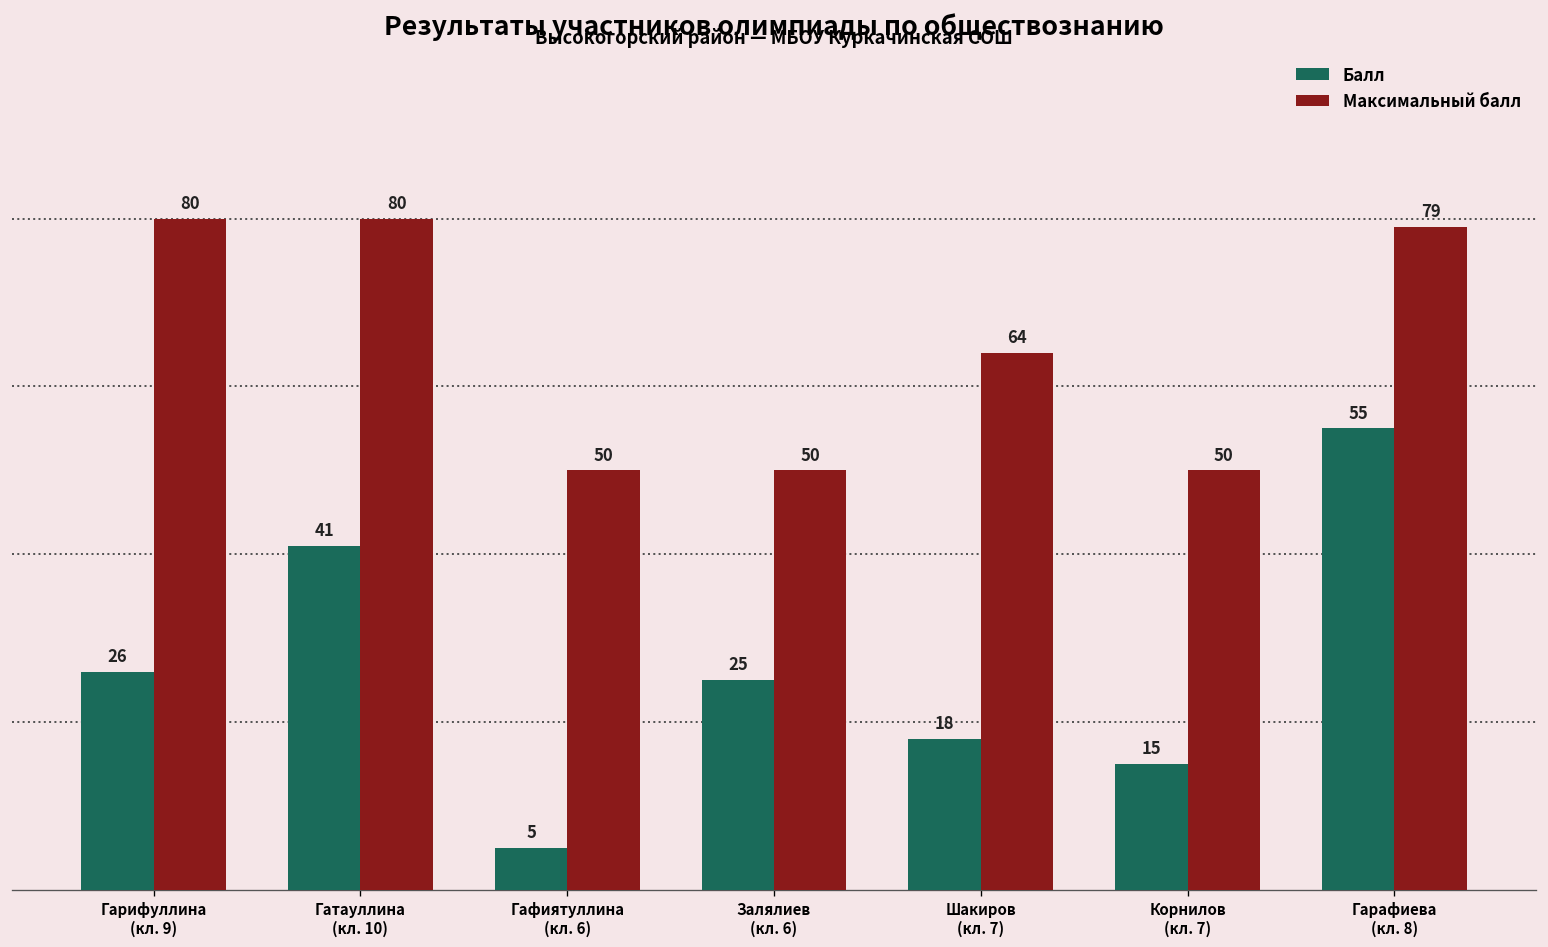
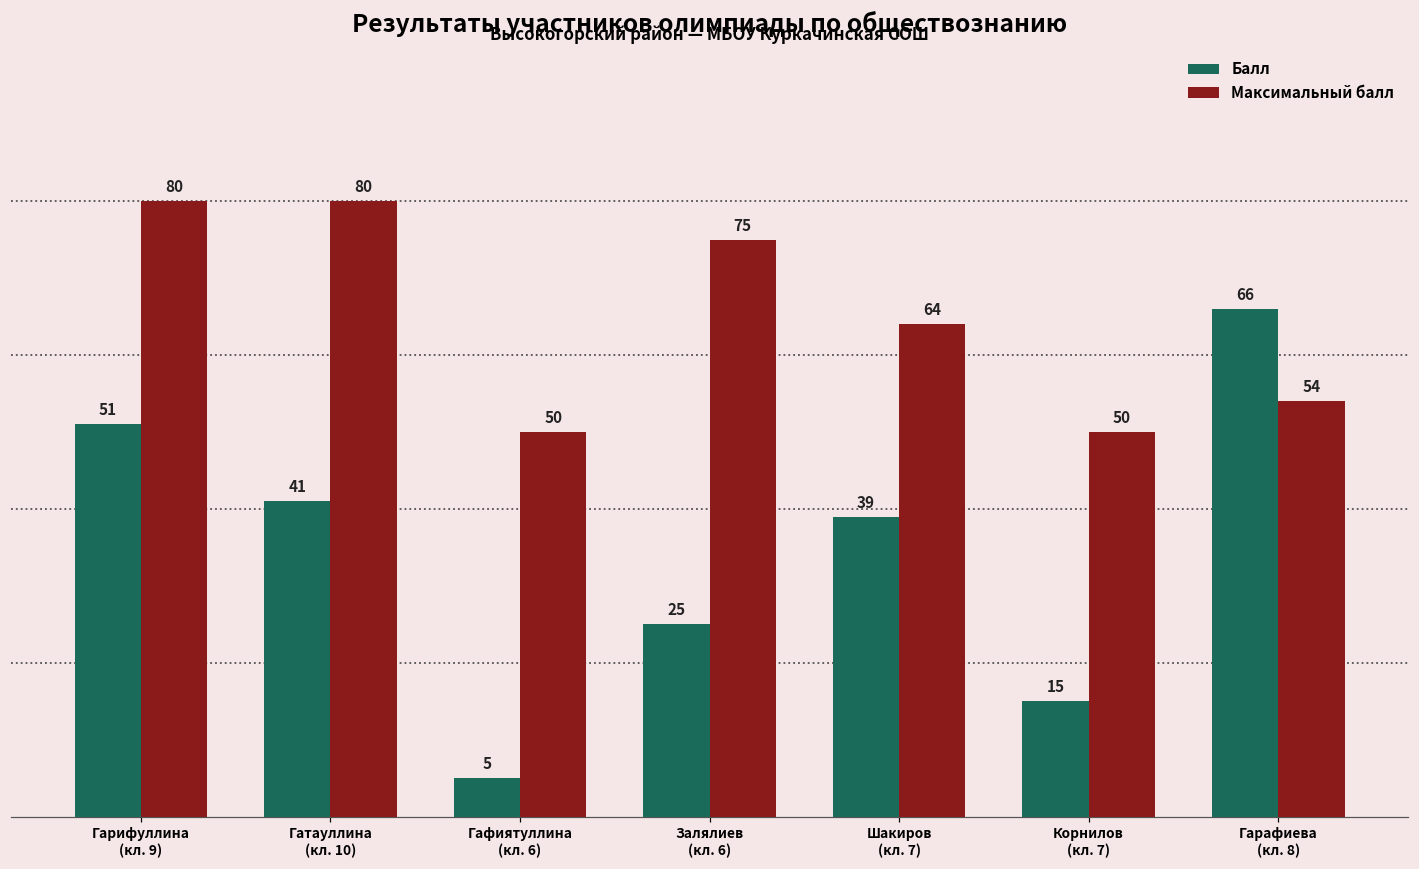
  {
    "Балл": {
-     "Гарифуллина (кл. 9)": 26,
+     "Гарифуллина (кл. 9)": 51,
      "Гатауллина (кл. 10)": 41,
      "Гафиятуллина (кл. 6)": 5,
      "Залялиев (кл. 6)": 25,
-     "Шакиров (кл. 7)": 18,
+     "Шакиров (кл. 7)": 39,
      "Корнилов (кл. 7)": 15,
-     "Гарафиева (кл. 8)": 55
+     "Гарафиева (кл. 8)": 66
    },
    "Максимальный балл": {
      "Гарифуллина (кл. 9)": 80,
      "Гатауллина (кл. 10)": 80,
      "Гафиятуллина (кл. 6)": 50,
-     "Залялиев (кл. 6)": 50,
+     "Залялиев (кл. 6)": 75,
      "Шакиров (кл. 7)": 64,
      "Корнилов (кл. 7)": 50,
-     "Гарафиева (кл. 8)": 79
+     "Гарафиева (кл. 8)": 54
    }
  }
